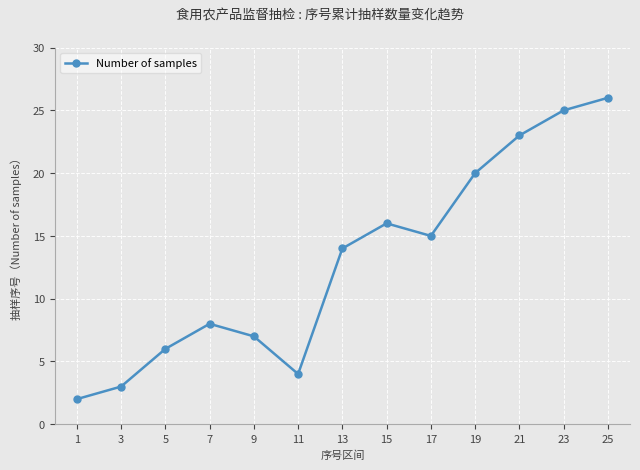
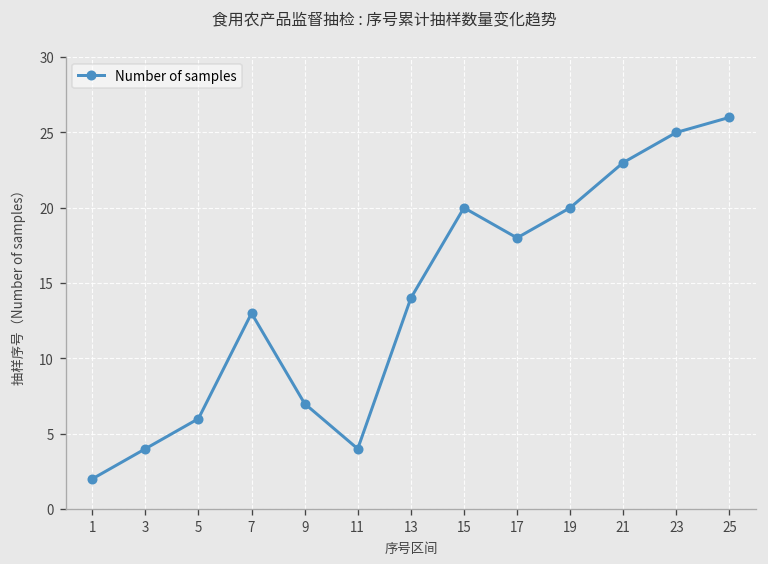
  {
    "1": 2,
-   "3": 3,
+   "3": 4,
    "5": 6,
-   "7": 8,
+   "7": 13,
    "9": 7,
    "11": 4,
    "13": 14,
-   "15": 16,
-   "17": 15,
+   "15": 20,
+   "17": 18,
    "19": 20,
    "21": 23,
    "23": 25,
    "25": 26
  }
